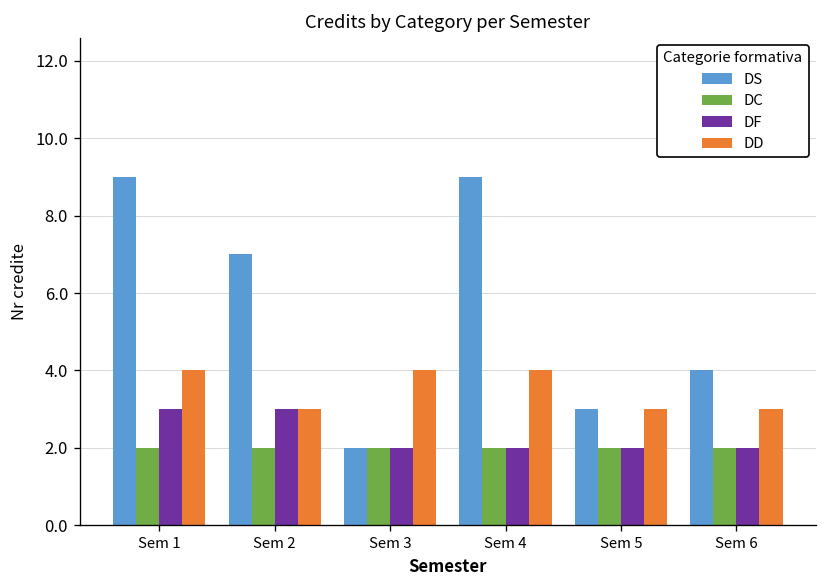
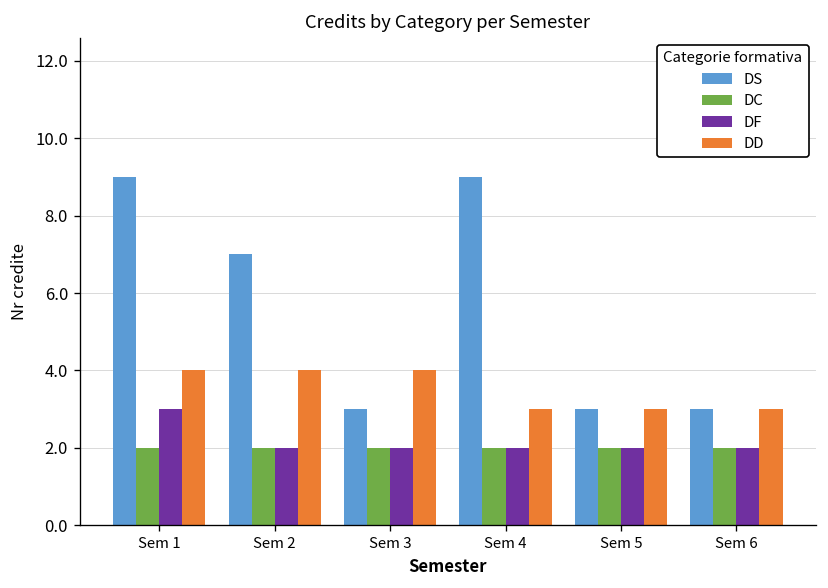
  {
    "DS": {
      "Sem 1": 9,
      "Sem 2": 7,
-     "Sem 3": 2,
+     "Sem 3": 3,
      "Sem 4": 9,
      "Sem 5": 3,
-     "Sem 6": 4
+     "Sem 6": 3
    },
    "DC": {
      "Sem 1": 2,
      "Sem 2": 2,
      "Sem 3": 2,
      "Sem 4": 2,
      "Sem 5": 2,
      "Sem 6": 2
    },
    "DF": {
      "Sem 1": 3,
-     "Sem 2": 3,
+     "Sem 2": 2,
      "Sem 3": 2,
      "Sem 4": 2,
      "Sem 5": 2,
      "Sem 6": 2
    },
    "DD": {
      "Sem 1": 4,
-     "Sem 2": 3,
+     "Sem 2": 4,
      "Sem 3": 4,
-     "Sem 4": 4,
+     "Sem 4": 3,
      "Sem 5": 3,
      "Sem 6": 3
    }
  }
